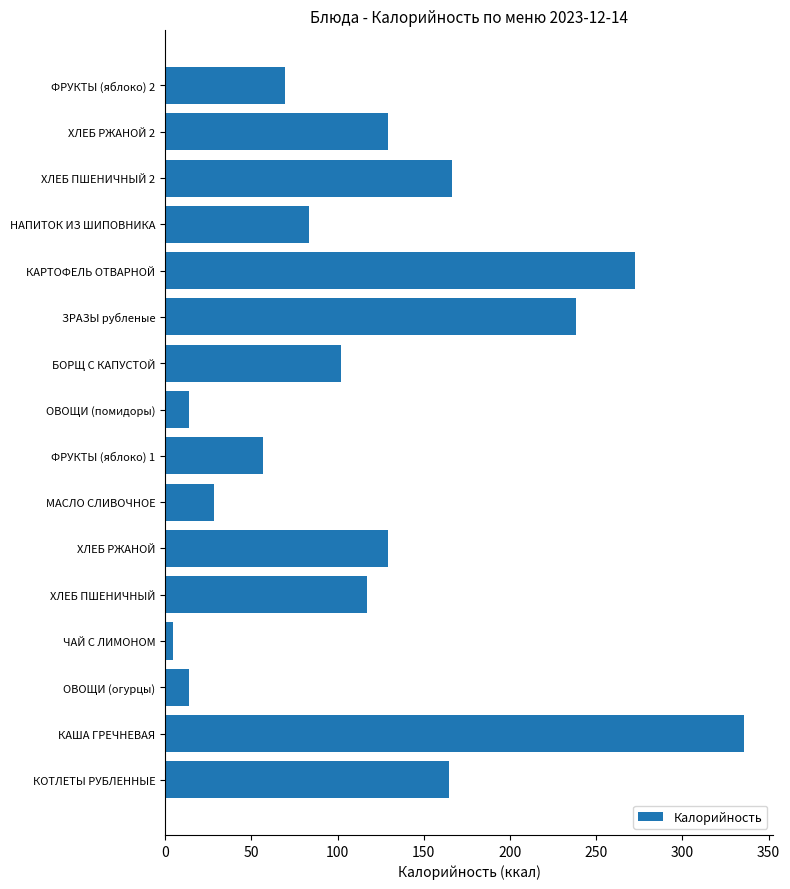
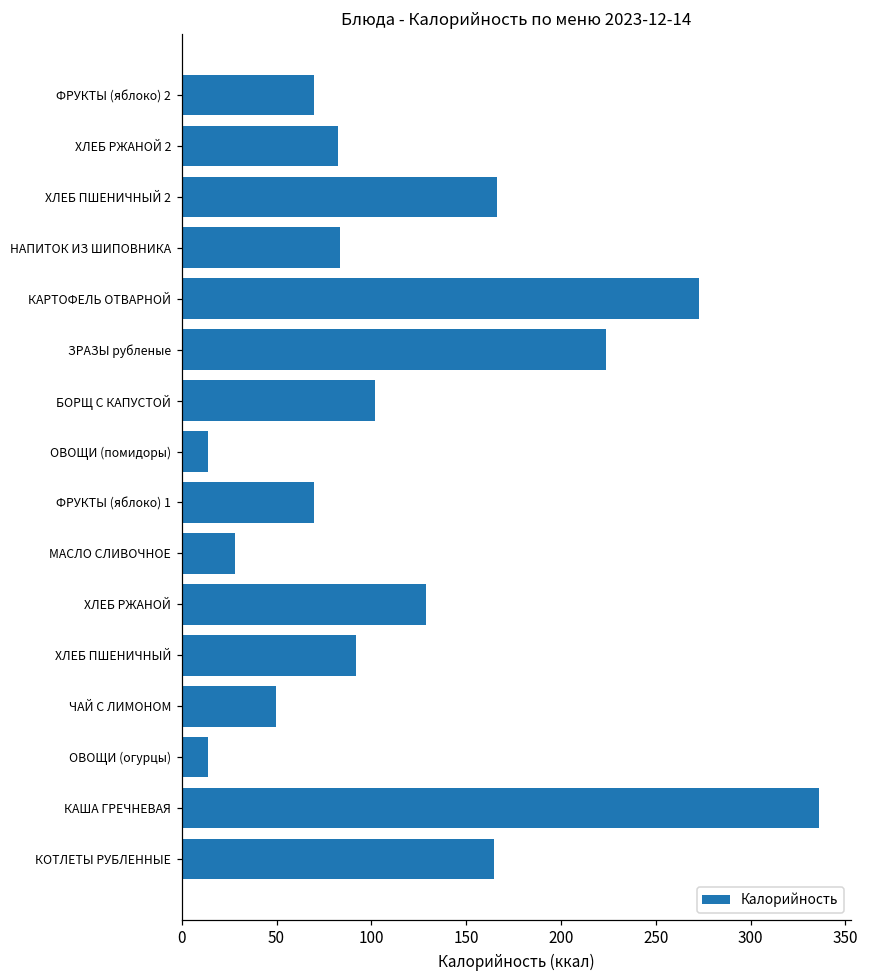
  {
    "ФРУКТЫ (яблоко) 2": 70,
-   "ХЛЕБ РЖАНОЙ 2": 129,
+   "ХЛЕБ РЖАНОЙ 2": 82,
    "ХЛЕБ ПШЕНИЧНЫЙ 2": 167,
    "НАПИТОК ИЗ ШИПОВНИКА": 83,
    "КАРТОФЕЛЬ ОТВАРНОЙ": 273,
-   "ЗРАЗЫ рубленые": 238,
+   "ЗРАЗЫ рубленые": 224,
    "БОРЩ С КАПУСТОЙ": 102,
    "ОВОЩИ (помидоры)": 14,
-   "ФРУКТЫ (яблоко) 1": 57,
+   "ФРУКТЫ (яблоко) 1": 70,
    "МАСЛО СЛИВОЧНОЕ": 28,
    "ХЛЕБ РЖАНОЙ": 129,
-   "ХЛЕБ ПШЕНИЧНЫЙ": 117,
-   "ЧАЙ С ЛИМОНОМ": 5,
+   "ХЛЕБ ПШЕНИЧНЫЙ": 92,
+   "ЧАЙ С ЛИМОНОМ": 50,
    "ОВОЩИ (огурцы)": 14,
    "КАША ГРЕЧНЕВАЯ": 336,
    "КОТЛЕТЫ РУБЛЕННЫЕ": 165
  }
